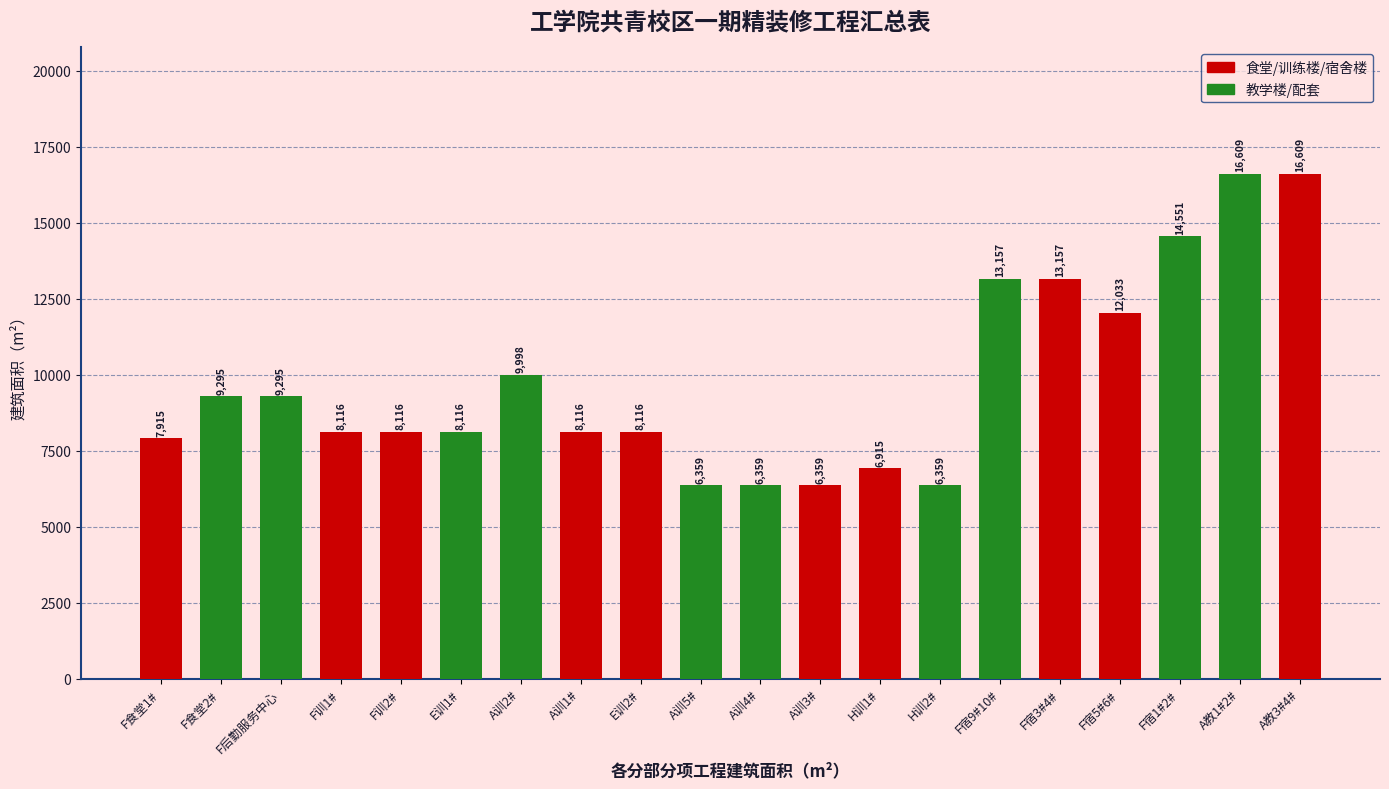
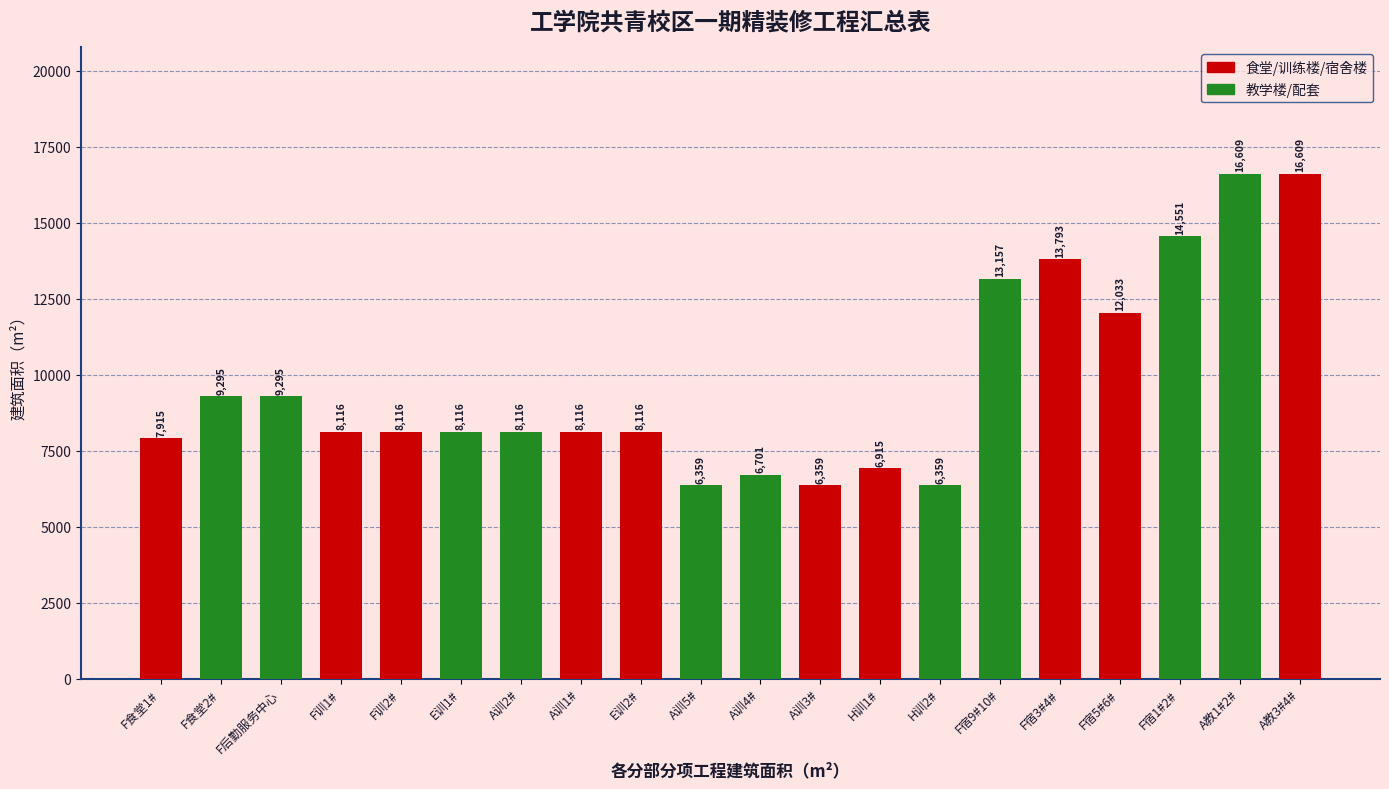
  {
    "食堂/训练楼/宿舍楼": {
      "F食堂1#": "7,915",
      "F训1#": "8,116",
      "F训2#": "8,116",
      "A训1#": "8,116",
      "E训2#": "8,116",
      "A训3#": "6,359",
      "H训1#": "6,915",
-     "F宿3#4#": "13,157",
+     "F宿3#4#": "13,793",
      "F宿5#6#": "12,033",
      "A教3#4#": "16,609"
    },
    "教学楼/配套": {
      "F食堂2#": "9,295",
      "F后勤服务中心": "9,295",
      "E训1#": "8,116",
-     "A训2#": "9,998",
+     "A训2#": "8,116",
      "A训5#": "6,359",
-     "A训4#": "6,359",
+     "A训4#": "6,701",
      "H训2#": "6,359",
      "F宿9#10#": "13,157",
      "F宿1#2#": "14,551",
      "A教1#2#": "16,609"
    }
  }
